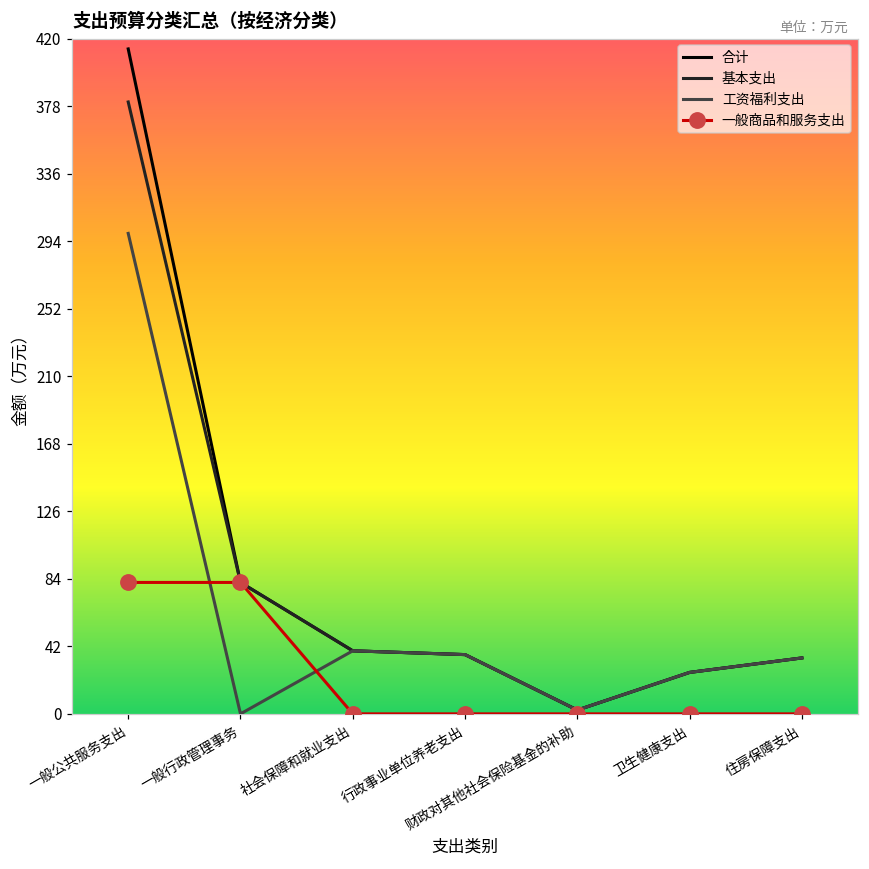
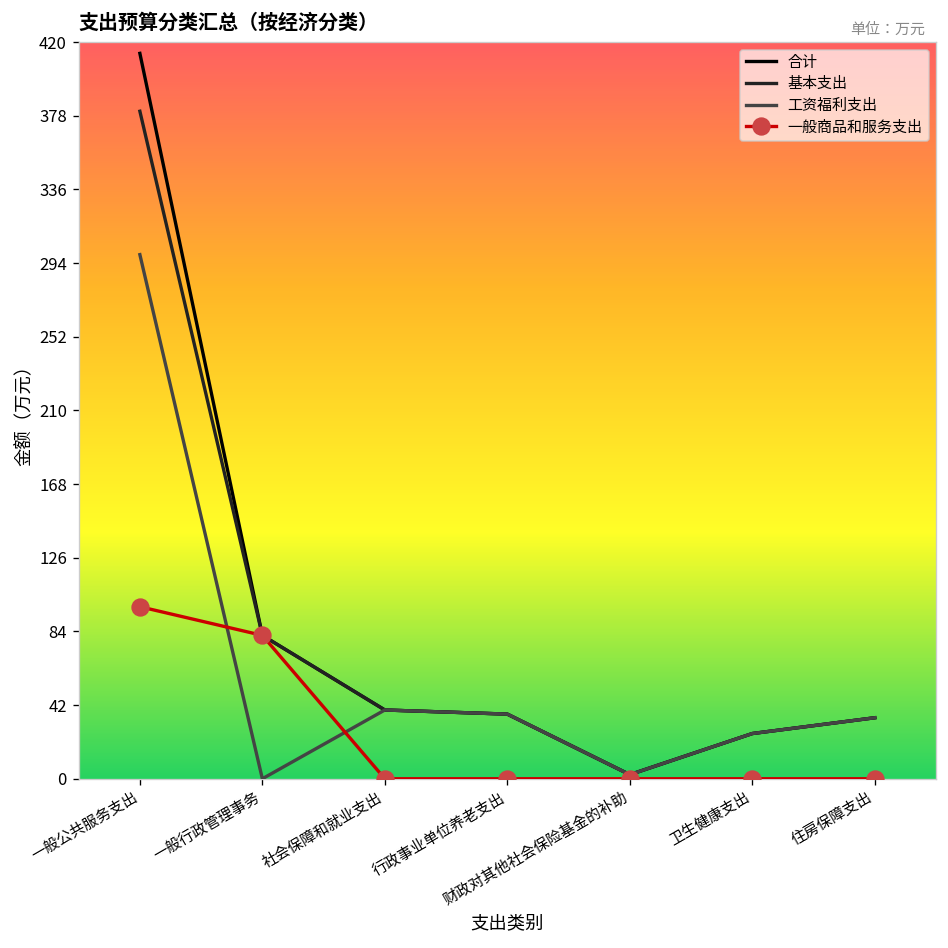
  {
    "一般商品和服务支出": {
-     "一般公共服务支出": 82,
+     "一般公共服务支出": 98,
      "社会保障和就业支出": 0,
      "行政事业单位养老支出": 0,
      "财政对其他社会保险基金的补助": 0,
      "卫生健康支出": 0,
      "住房保障支出": 0
    }
  }
